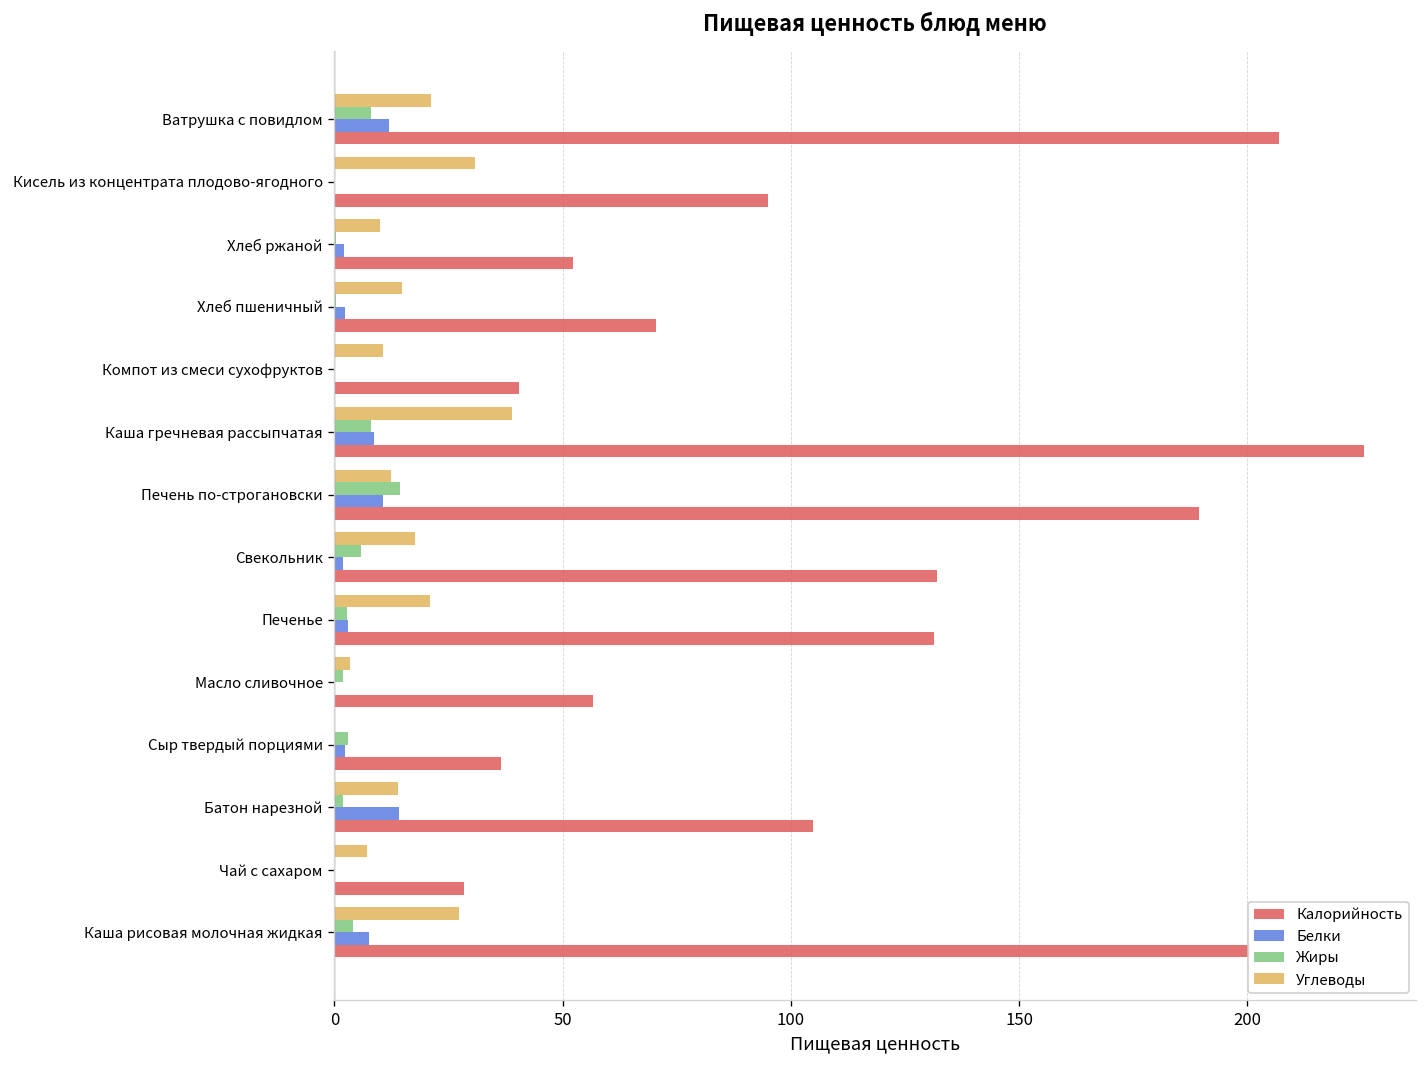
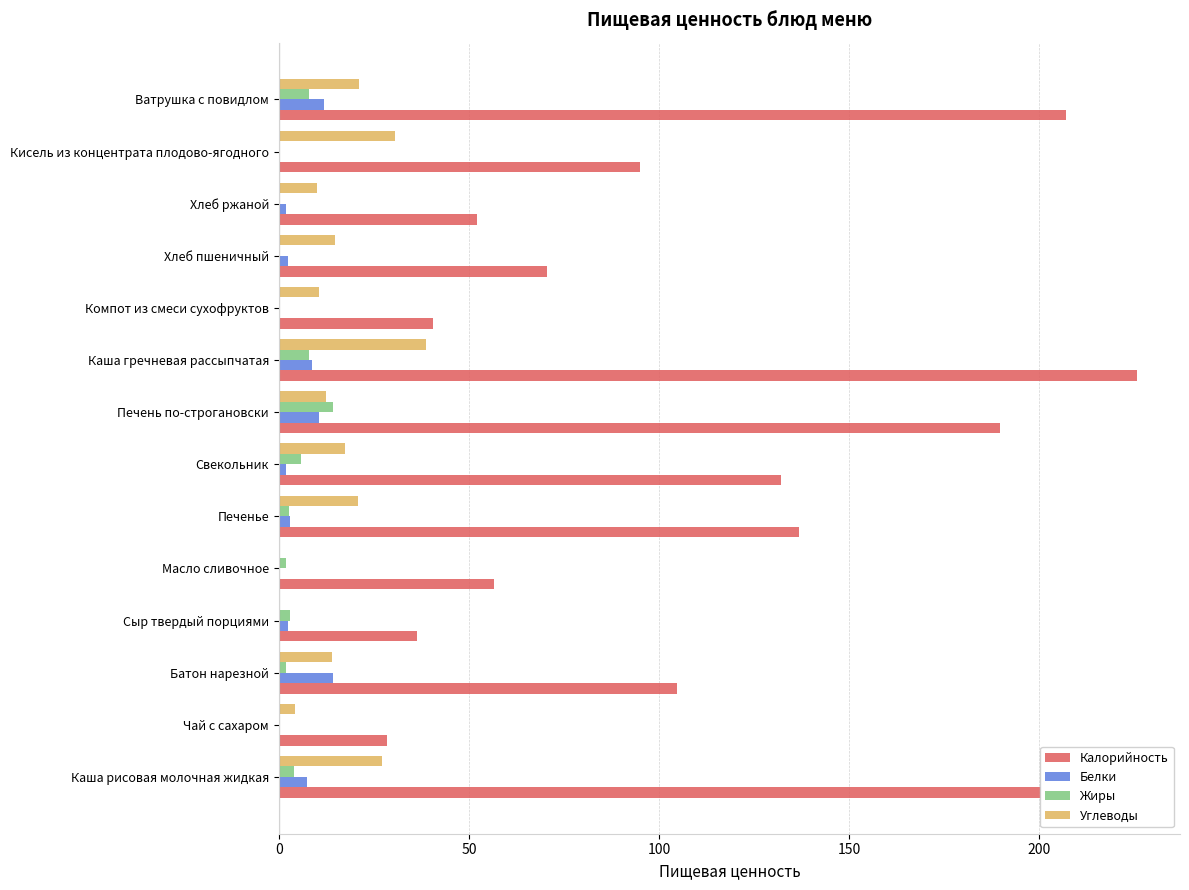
  {
    "Калорийность": {
      "Ватрушка с повидлом": 207,
      "Кисель из концентрата плодово-ягодного": 95,
      "Хлеб ржаной": 52,
      "Хлеб пшеничный": 71,
      "Компот из смеси сухофруктов": 40,
      "Каша гречневая рассыпчатая": 226,
      "Печень по-строгановски": 190,
      "Свекольник": 132,
-     "Печенье": 131,
+     "Печенье": 137,
      "Масло сливочное": 57,
      "Сыр твердый порциями": 36,
      "Батон нарезной": 105,
      "Чай с сахаром": 28
    },
    "Белки": {
      "Ватрушка с повидлом": 12,
      "Кисель из концентрата плодово-ягодного": 0,
      "Хлеб ржаной": 2,
      "Хлеб пшеничный": 2,
      "Каша гречневая рассыпчатая": 9,
      "Печень по-строгановски": 11,
      "Свекольник": 2,
      "Печенье": 3,
      "Сыр твердый порциями": 2,
      "Батон нарезной": 14,
      "Каша рисовая молочная жидкая": 8
    },
    "Жиры": {
      "Ватрушка с повидлом": 8,
      "Кисель из концентрата плодово-ягодного": 0,
      "Компот из смеси сухофруктов": 0,
      "Каша гречневая рассыпчатая": 8,
      "Печень по-строгановски": 14,
      "Свекольник": 6,
      "Печенье": 3,
      "Масло сливочное": 2,
      "Сыр твердый порциями": 3,
      "Батон нарезной": 2,
      "Чай с сахаром": 0,
      "Каша рисовая молочная жидкая": 4
    },
    "Углеводы": {
      "Ватрушка с повидлом": 21,
      "Кисель из концентрата плодово-ягодного": 31,
      "Хлеб ржаной": 10,
      "Хлеб пшеничный": 15,
      "Компот из смеси сухофруктов": 11,
      "Каша гречневая рассыпчатая": 39,
      "Печень по-строгановски": 12,
      "Свекольник": 18,
      "Печенье": 21,
-     "Масло сливочное": 3,
+     "Масло сливочное": 0,
      "Сыр твердый порциями": 0,
      "Батон нарезной": 14,
-     "Чай с сахаром": 7,
+     "Чай с сахаром": 4,
      "Каша рисовая молочная жидкая": 27
    }
  }
